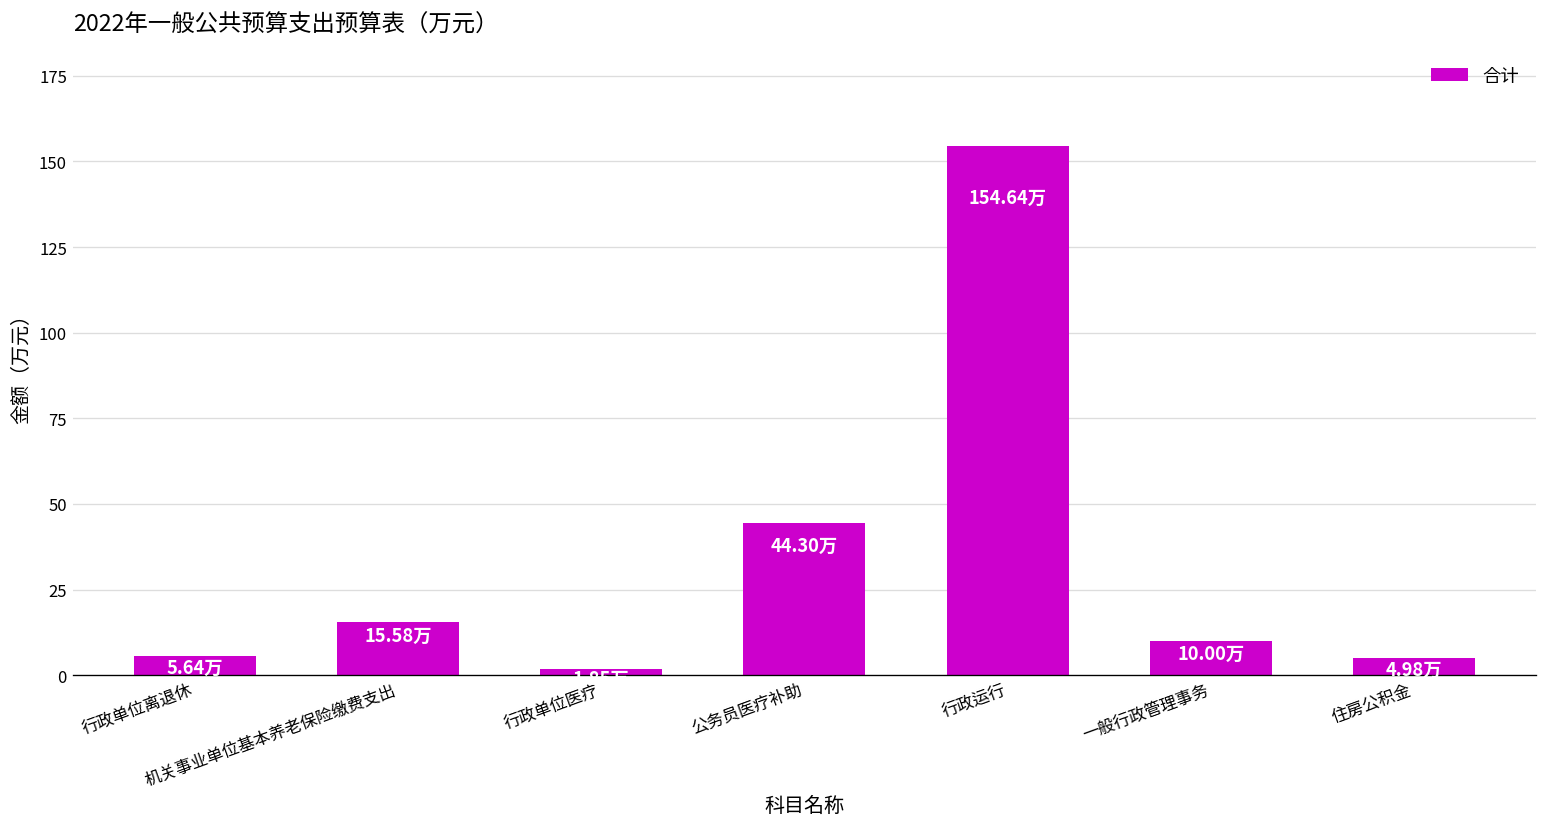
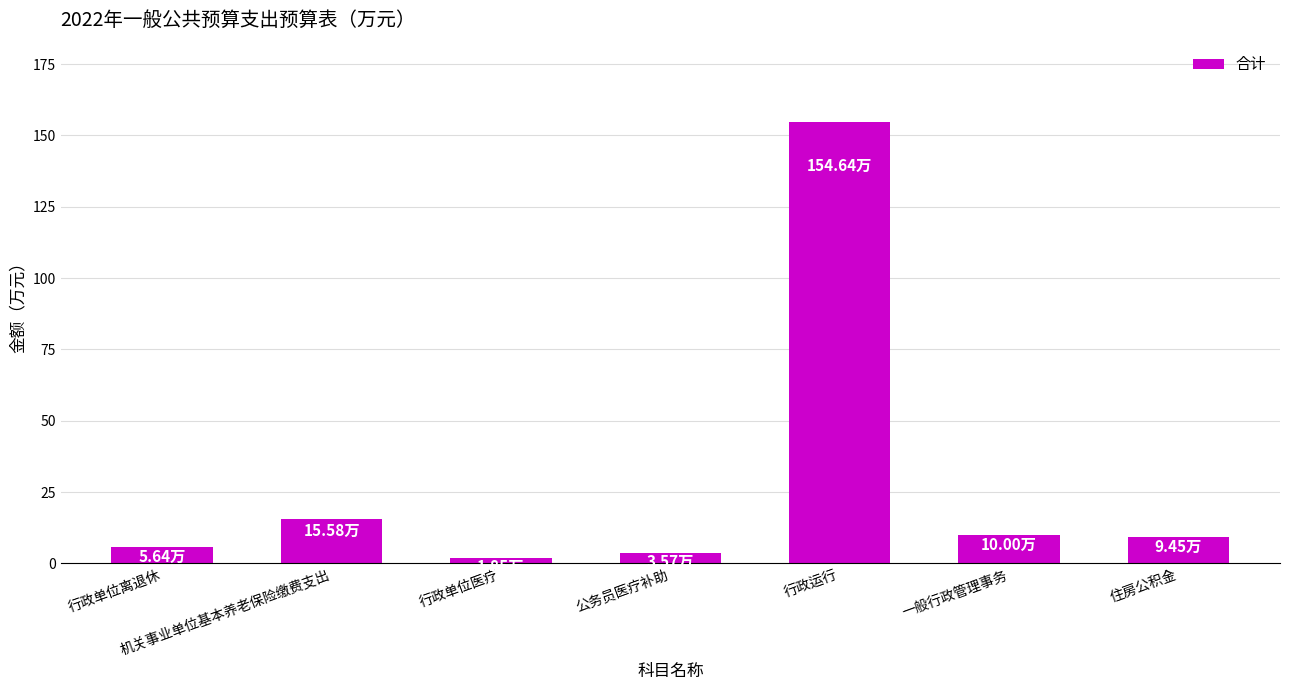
  {
    "行政单位离退休": "5.64万",
    "机关事业单位基本养老保险缴费支出": "15.58万",
-   "公务员医疗补助": "44",
+   "公务员医疗补助": "4",
    "行政运行": "154.64万",
    "一般行政管理事务": "10.00万",
-   "住房公积金": "4.98万"
+   "住房公积金": "9.45万"
  }
